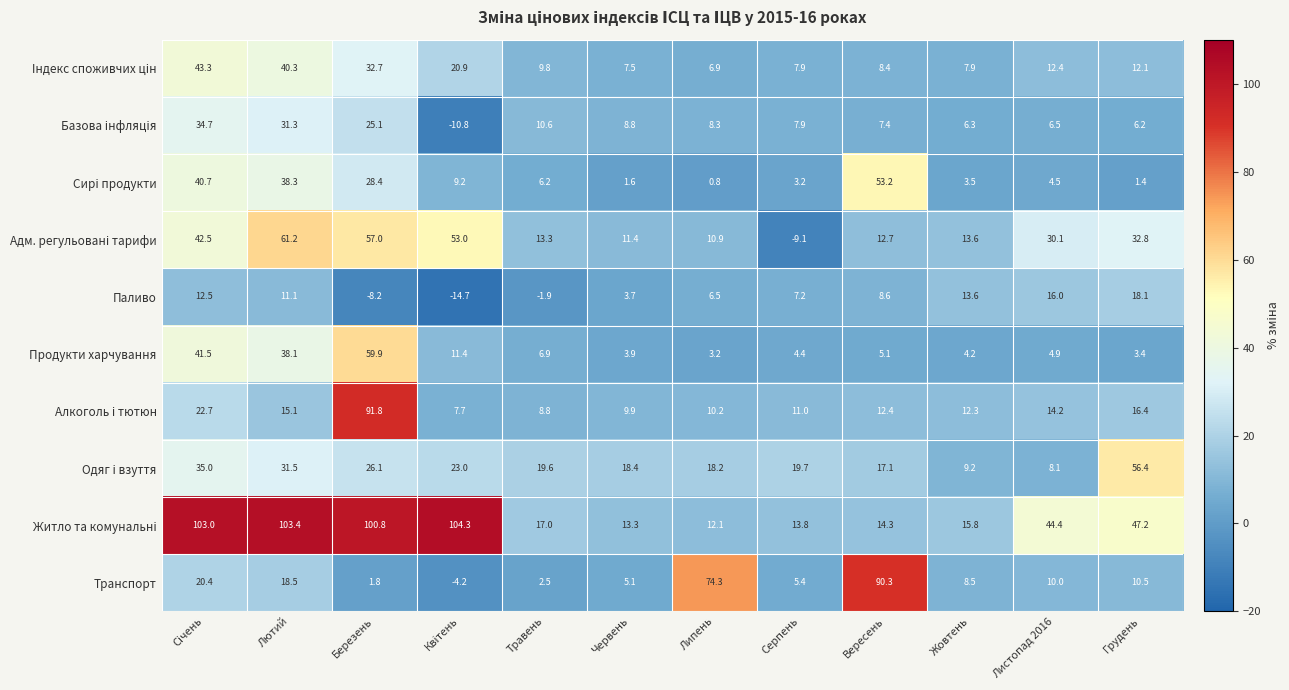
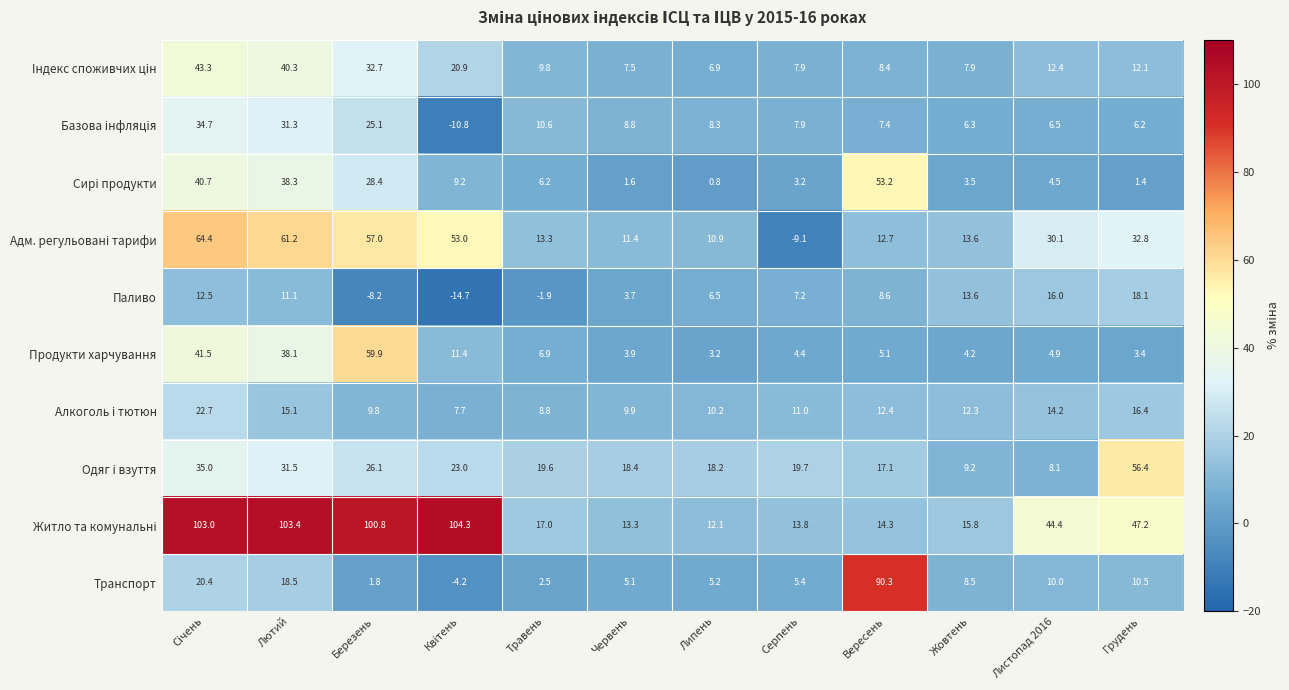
  {
    "Індекс споживчих цін": {
      "Січень": 43.3,
      "Лютий": 40.3,
      "Березень": 32.7,
      "Квітень": 20.9,
      "Травень": 9.8,
      "Червень": 7.5,
      "Липень": 6.9,
      "Серпень": 7.9,
      "Вересень": 8.4,
      "Жовтень": 7.9,
      "Листопад 2016": 12.4,
      "Грудень": 12.1
    },
    "Базова інфляція": {
      "Січень": 34.7,
      "Лютий": 31.3,
      "Березень": 25.1,
      "Квітень": -10.8,
      "Травень": 10.6,
      "Червень": 8.8,
      "Липень": 8.3,
      "Серпень": 7.9,
      "Вересень": 7.4,
      "Жовтень": 6.3,
      "Листопад 2016": 6.5,
      "Грудень": 6.2
    },
    "Сирі продукти": {
      "Січень": 40.7,
      "Лютий": 38.3,
      "Березень": 28.4,
      "Квітень": 9.2,
      "Травень": 6.2,
      "Червень": 1.6,
      "Липень": 0.8,
      "Серпень": 3.2,
      "Вересень": 53.2,
      "Жовтень": 3.5,
      "Листопад 2016": 4.5,
      "Грудень": 1.4
    },
    "Адм. регульовані тарифи": {
-     "Січень": 42.5,
+     "Січень": 64.4,
      "Лютий": 61.2,
      "Березень": 57.0,
      "Квітень": 53.0,
      "Травень": 13.3,
      "Червень": 11.4,
      "Липень": 10.9,
      "Серпень": -9.1,
      "Вересень": 12.7,
      "Жовтень": 13.6,
      "Листопад 2016": 30.1,
      "Грудень": 32.8
    },
    "Паливо": {
      "Січень": 12.5,
      "Лютий": 11.1,
      "Березень": -8.2,
      "Квітень": -14.7,
      "Травень": -1.9,
      "Червень": 3.7,
      "Липень": 6.5,
      "Серпень": 7.2,
      "Вересень": 8.6,
      "Жовтень": 13.6,
      "Листопад 2016": 16.0,
      "Грудень": 18.1
    },
    "Продукти харчування": {
      "Січень": 41.5,
      "Лютий": 38.1,
      "Березень": 59.9,
      "Квітень": 11.4,
      "Травень": 6.9,
      "Червень": 3.9,
      "Липень": 3.2,
      "Серпень": 4.4,
      "Вересень": 5.1,
      "Жовтень": 4.2,
      "Листопад 2016": 4.9,
      "Грудень": 3.4
    },
    "Алкоголь і тютюн": {
      "Січень": 22.7,
      "Лютий": 15.1,
-     "Березень": 91.8,
+     "Березень": 9.8,
      "Квітень": 7.7,
      "Травень": 8.8,
      "Червень": 9.9,
      "Липень": 10.2,
      "Серпень": 11.0,
      "Вересень": 12.4,
      "Жовтень": 12.3,
      "Листопад 2016": 14.2,
      "Грудень": 16.4
    },
    "Одяг і взуття": {
      "Січень": 35.0,
      "Лютий": 31.5,
      "Березень": 26.1,
      "Квітень": 23.0,
      "Травень": 19.6,
      "Червень": 18.4,
      "Липень": 18.2,
      "Серпень": 19.7,
      "Вересень": 17.1,
      "Жовтень": 9.2,
      "Листопад 2016": 8.1,
      "Грудень": 56.4
    },
    "Житло та комунальні": {
      "Січень": 103.0,
      "Лютий": 103.4,
      "Березень": 100.8,
      "Квітень": 104.3,
      "Травень": 17.0,
      "Червень": 13.3,
      "Липень": 12.1,
      "Серпень": 13.8,
      "Вересень": 14.3,
      "Жовтень": 15.8,
      "Листопад 2016": 44.4,
      "Грудень": 47.2
    },
    "Транспорт": {
      "Січень": 20.4,
      "Лютий": 18.5,
      "Березень": 1.8,
      "Квітень": -4.2,
      "Травень": 2.5,
      "Червень": 5.1,
-     "Липень": 74.3,
+     "Липень": 5.2,
      "Серпень": 5.4,
      "Вересень": 90.3,
      "Жовтень": 8.5,
      "Листопад 2016": 10.0,
      "Грудень": 10.5
    }
  }
